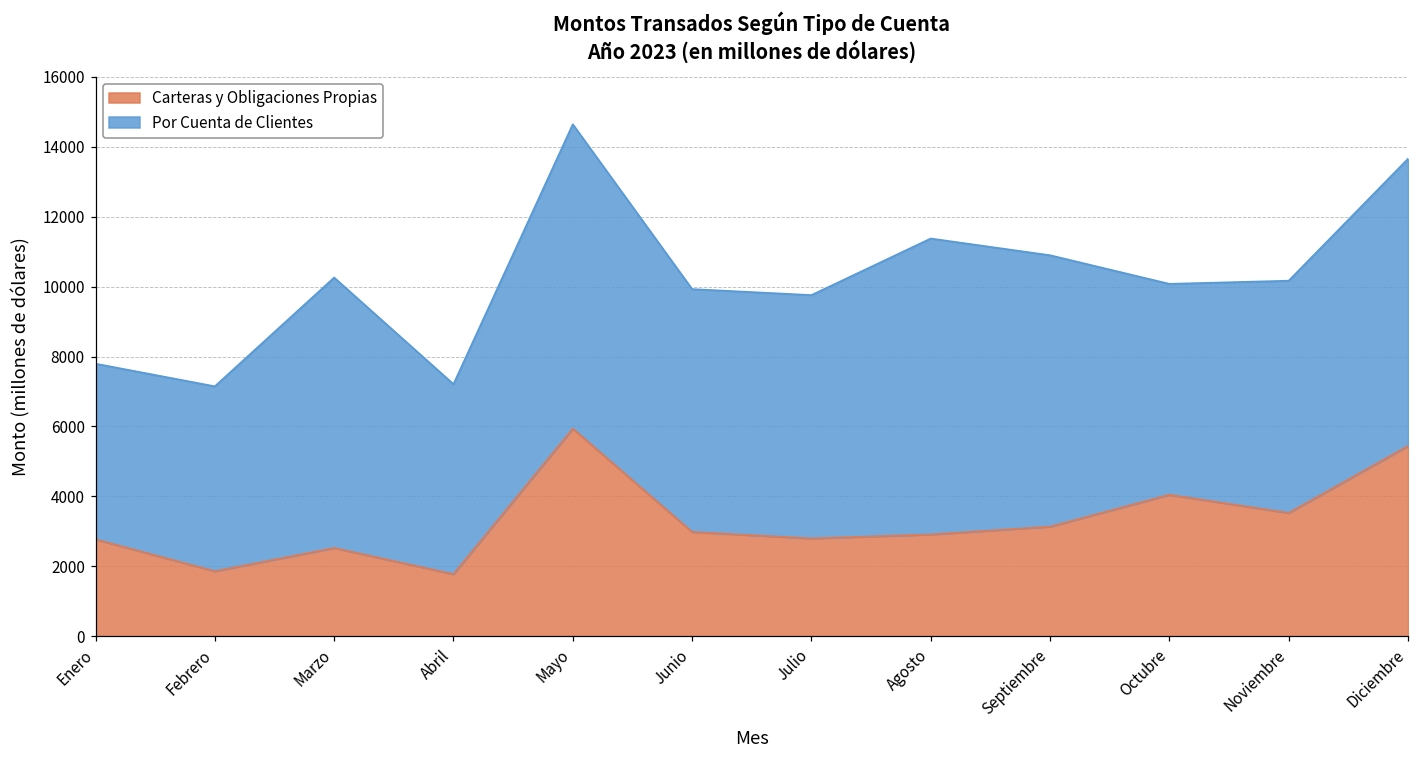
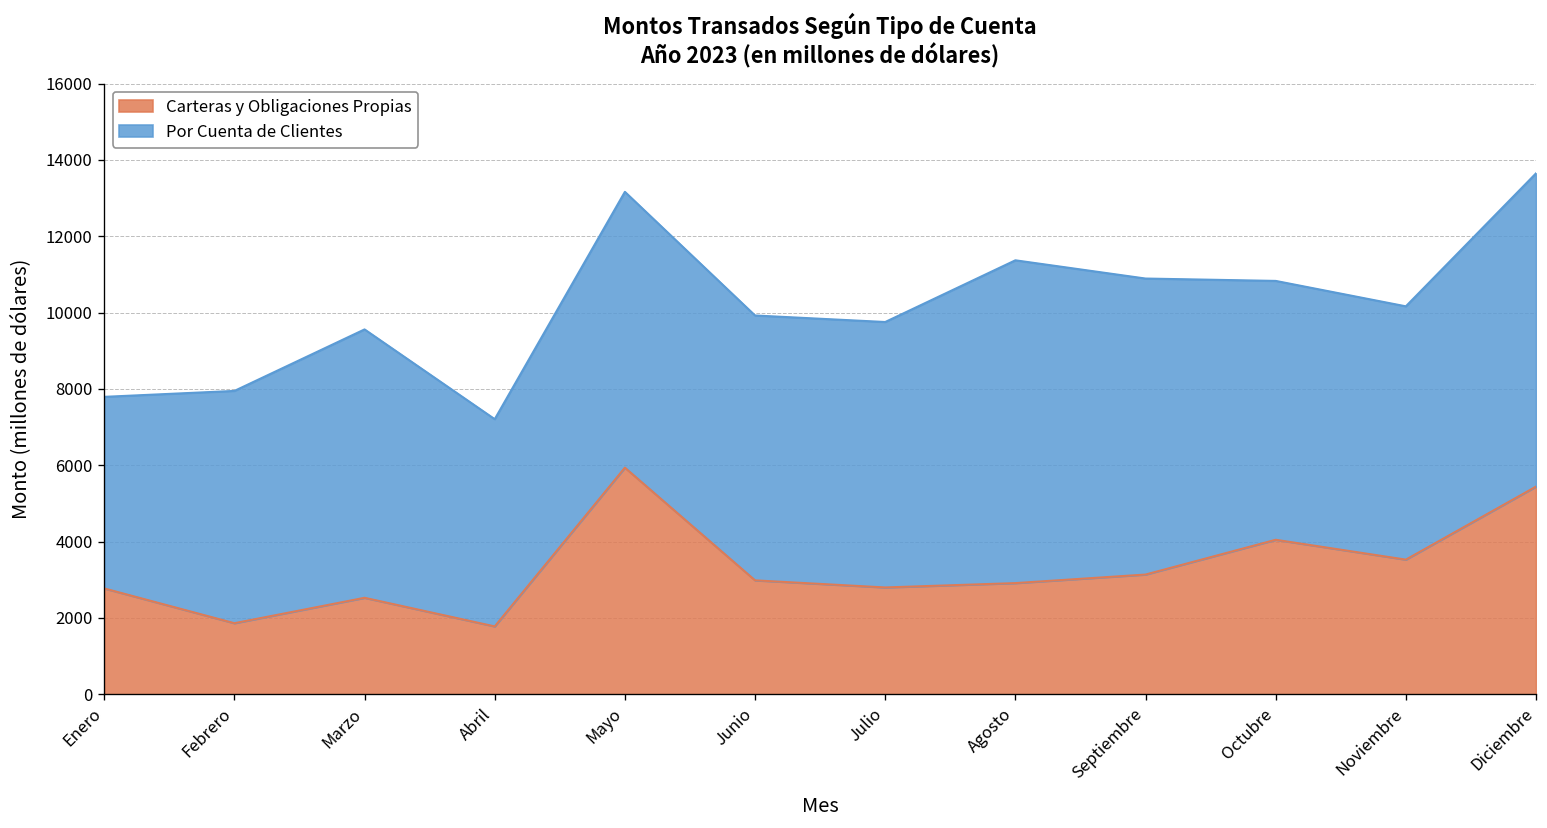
  {
    "Carteras y Obligaciones Propias": {
      "Enero": 2800,
      "Febrero": 1900,
      "Marzo": 2500,
      "Abril": 1800,
      "Mayo": 5900,
      "Junio": 3000,
      "Julio": 2800,
      "Agosto": 2900,
      "Septiembre": 3100,
      "Octubre": 4000,
      "Noviembre": 3500,
      "Diciembre": 5400
    },
    "Por Cuenta de Clientes": {
      "Enero": 5000,
-     "Febrero": 5300,
-     "Marzo": 7700,
+     "Febrero": 6100,
+     "Marzo": 7000,
      "Abril": 5400,
-     "Mayo": 8700,
+     "Mayo": 7200,
      "Junio": 6900,
      "Julio": 7000,
      "Agosto": 8500,
      "Septiembre": 7800,
-     "Octubre": 6000,
+     "Octubre": 6800,
      "Noviembre": 6600,
      "Diciembre": 8200
    }
  }
